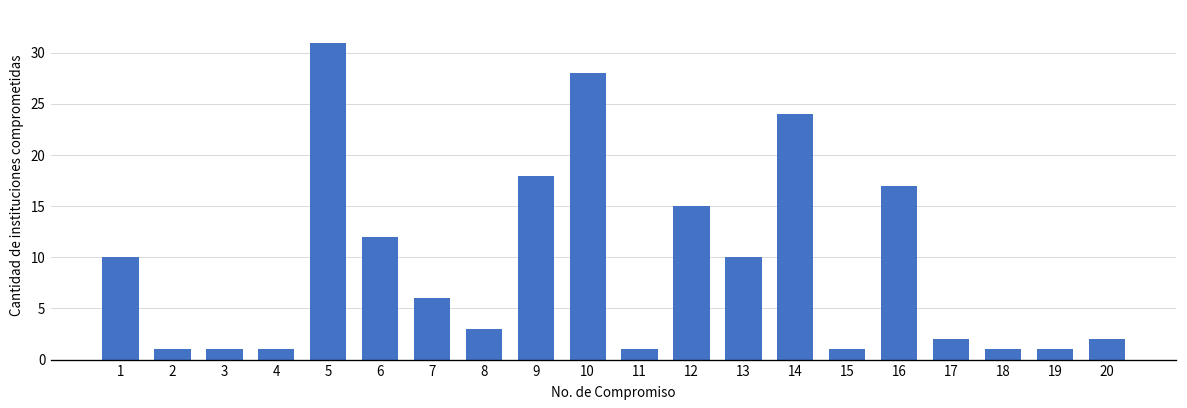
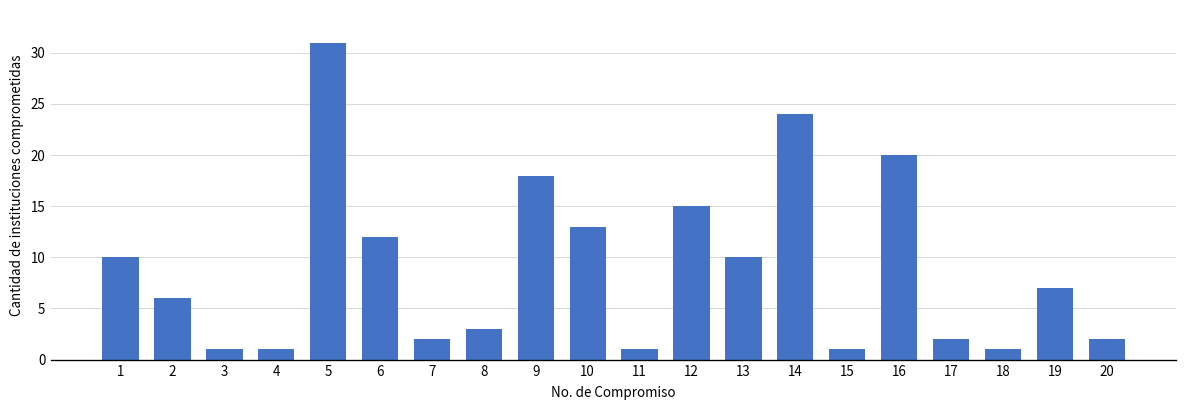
  {
    "1": 10,
-   "2": 1,
+   "2": 6,
    "3": 1,
    "4": 1,
    "5": 31,
    "6": 12,
-   "7": 6,
+   "7": 2,
    "8": 3,
    "9": 18,
-   "10": 28,
+   "10": 13,
    "11": 1,
    "12": 15,
    "13": 10,
    "14": 24,
    "15": 1,
-   "16": 17,
+   "16": 20,
    "17": 2,
    "18": 1,
-   "19": 1,
+   "19": 7,
    "20": 2
  }
